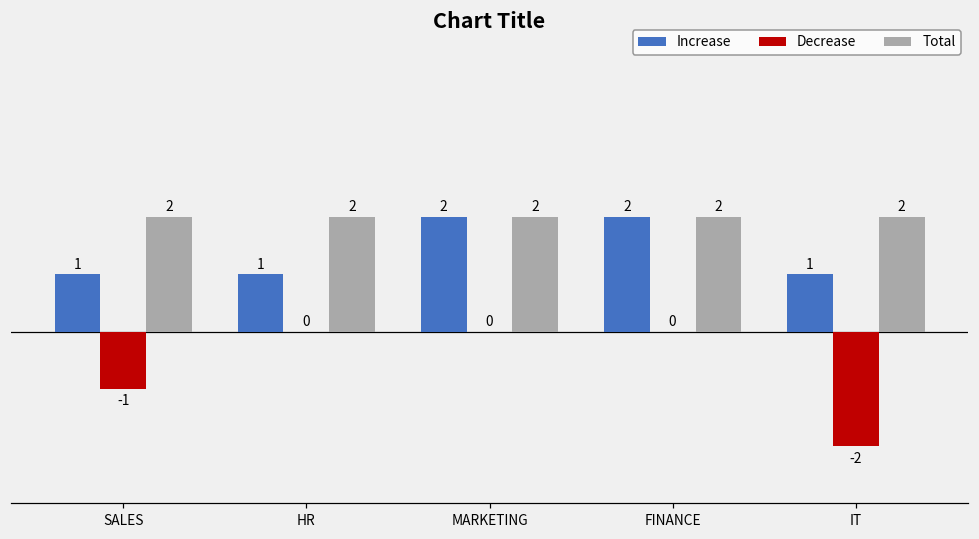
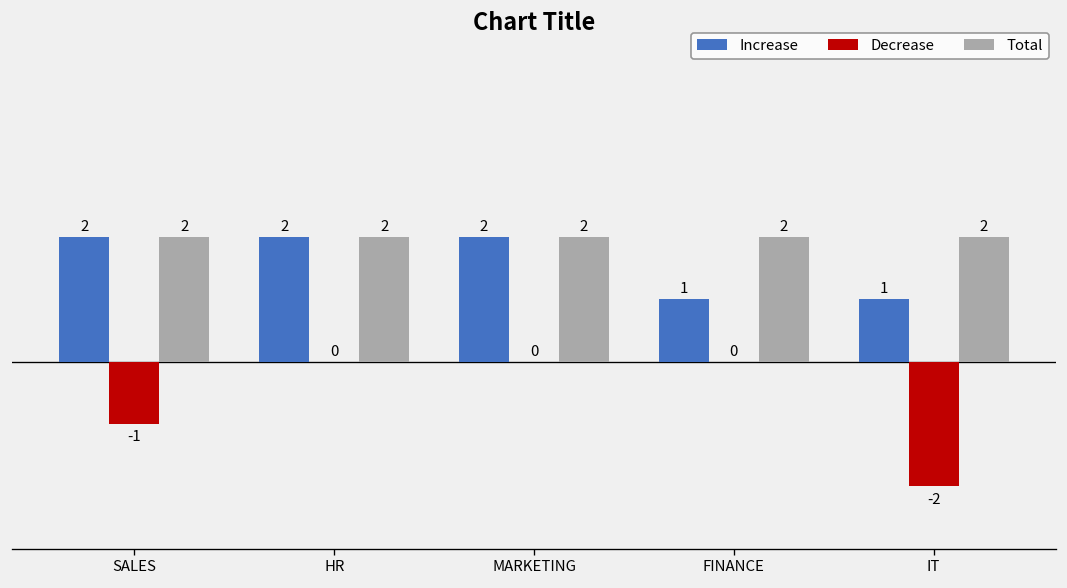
  {
    "Increase": {
-     "SALES": 1,
-     "HR": 1,
+     "SALES": 2,
+     "HR": 2,
      "MARKETING": 2,
-     "FINANCE": 2,
+     "FINANCE": 1,
      "IT": 1
    },
    "Decrease": {
      "SALES": -1,
      "HR": 0,
      "MARKETING": 0,
      "FINANCE": 0,
      "IT": -2
    },
    "Total": {
      "SALES": 2,
      "HR": 2,
      "MARKETING": 2,
      "FINANCE": 2,
      "IT": 2
    }
  }
